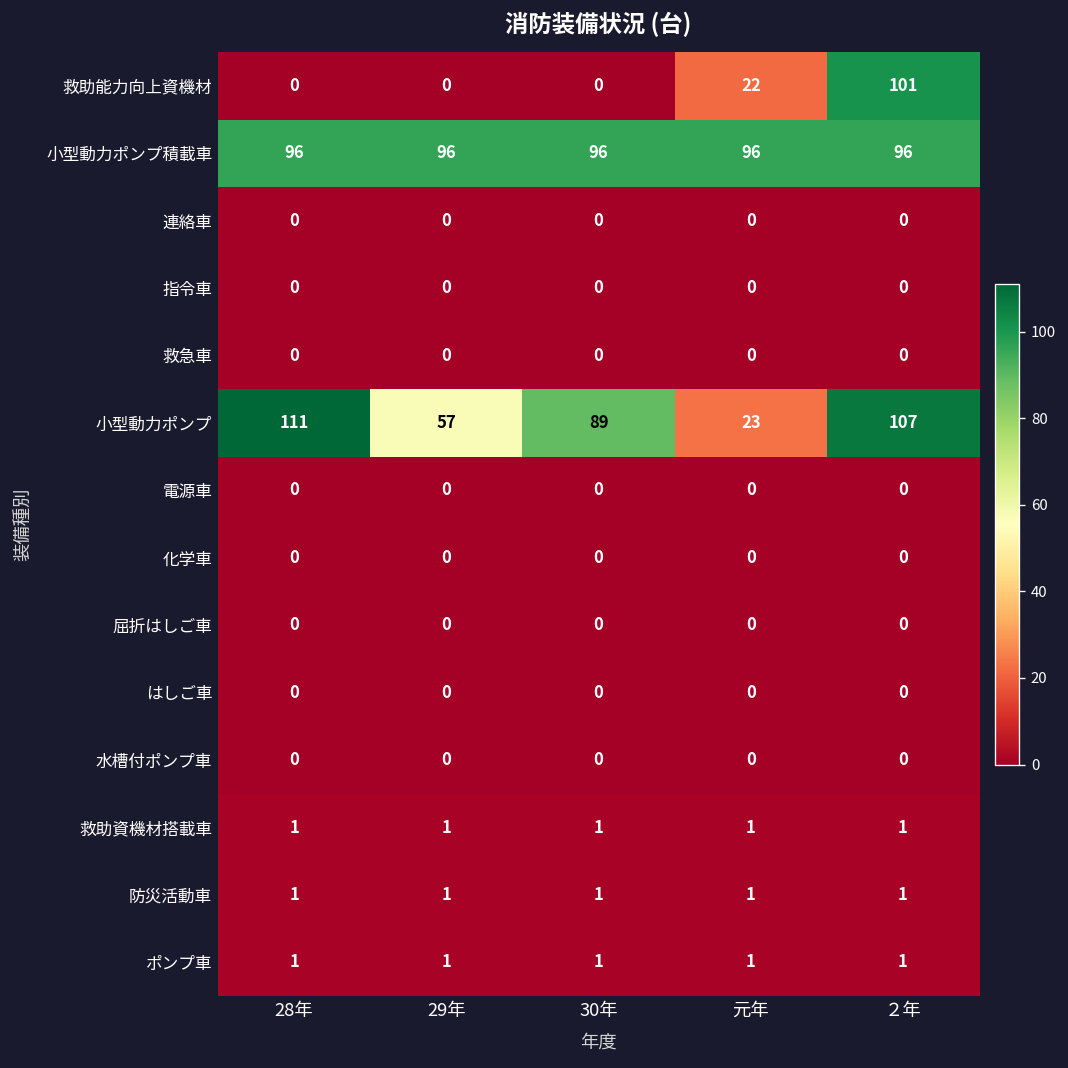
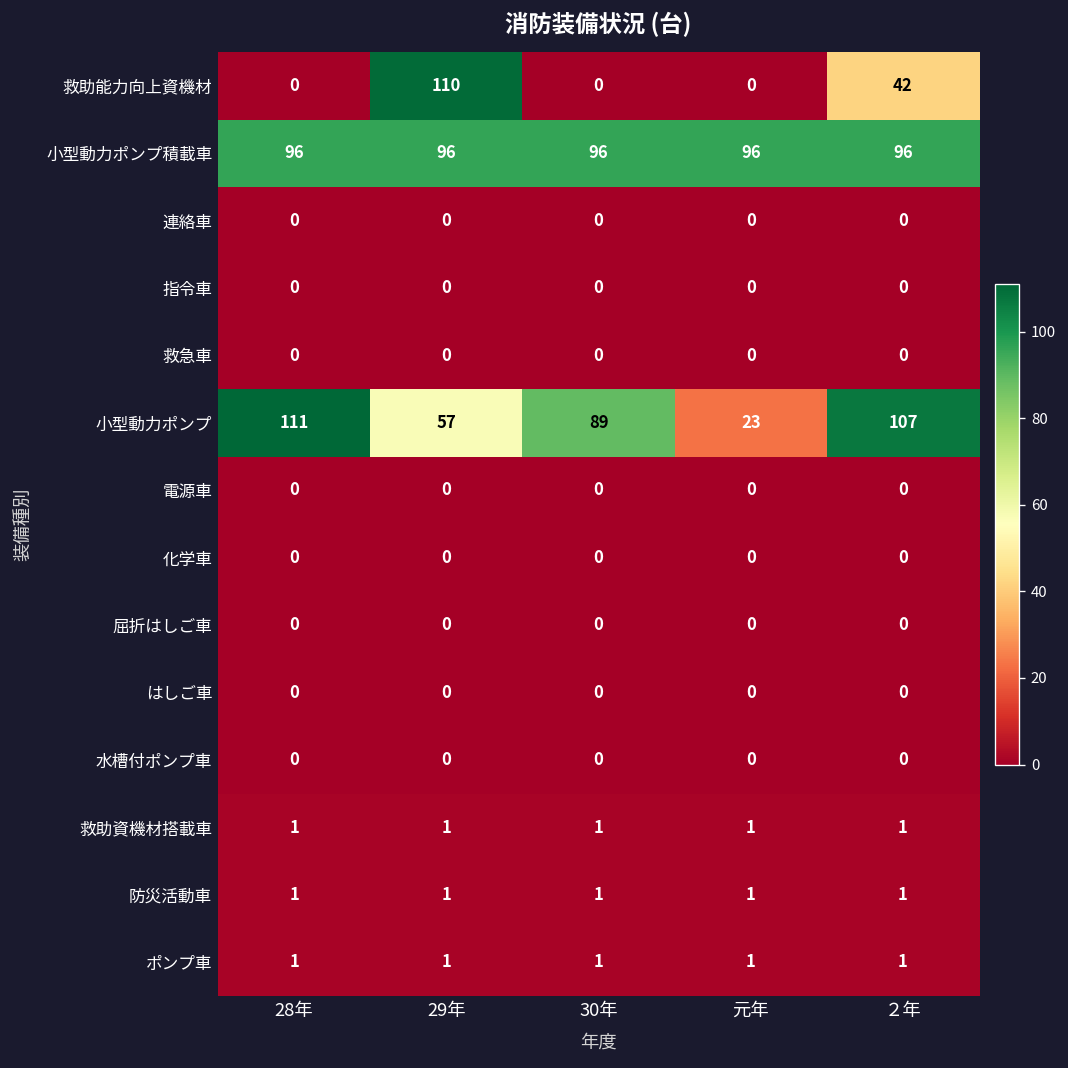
  {
    "救助能力向上資機材": {
      "28年": 0,
-     "29年": 0,
+     "29年": 110,
      "30年": 0,
-     "元年": 22,
-     "２年": 101
+     "元年": 0,
+     "２年": 42
    },
    "小型動力ポンプ積載車": {
      "28年": 96,
      "29年": 96,
      "30年": 96,
      "元年": 96,
      "２年": 96
    },
    "連絡車": {
      "28年": 0,
      "29年": 0,
      "30年": 0,
      "元年": 0,
      "２年": 0
    },
    "指令車": {
      "28年": 0,
      "29年": 0,
      "30年": 0,
      "元年": 0,
      "２年": 0
    },
    "救急車": {
      "28年": 0,
      "29年": 0,
      "30年": 0,
      "元年": 0,
      "２年": 0
    },
    "小型動力ポンプ": {
      "28年": 111,
      "29年": 57,
      "30年": 89,
      "元年": 23,
      "２年": 107
    },
    "電源車": {
      "28年": 0,
      "29年": 0,
      "30年": 0,
      "元年": 0,
      "２年": 0
    },
    "化学車": {
      "28年": 0,
      "29年": 0,
      "30年": 0,
      "元年": 0,
      "２年": 0
    },
    "屈折はしご車": {
      "28年": 0,
      "29年": 0,
      "30年": 0,
      "元年": 0,
      "２年": 0
    },
    "はしご車": {
      "28年": 0,
      "29年": 0,
      "30年": 0,
      "元年": 0,
      "２年": 0
    },
    "水槽付ポンプ車": {
      "28年": 0,
      "29年": 0,
      "30年": 0,
      "元年": 0,
      "２年": 0
    },
    "救助資機材搭載車": {
      "28年": 1,
      "29年": 1,
      "30年": 1,
      "元年": 1,
      "２年": 1
    },
    "防災活動車": {
      "28年": 1,
      "29年": 1,
      "30年": 1,
      "元年": 1,
      "２年": 1
    },
    "ポンプ車": {
      "28年": 1,
      "29年": 1,
      "30年": 1,
      "元年": 1,
      "２年": 1
    }
  }
